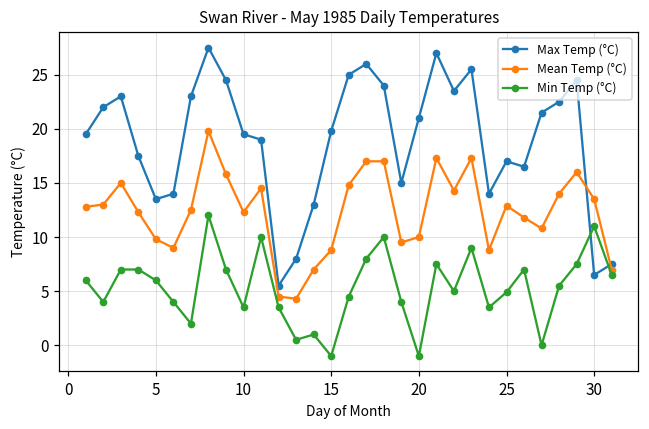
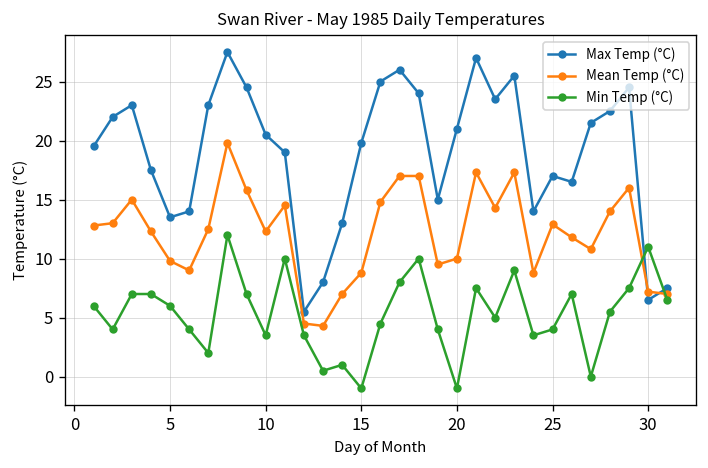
  {
    "Max Temp (°C)": {
      "5": 14,
-     "10": 20,
+     "10": 21,
      "15": 20,
      "20": 21,
      "25": 17,
      "30": 7
    },
    "Mean Temp (°C)": {
      "5": 10,
      "10": 12,
      "15": 9,
      "20": 10,
      "25": 13,
-     "30": 14
+     "30": 7
    },
    "Min Temp (°C)": {
      "5": 6,
      "10": 4,
      "15": -1,
      "20": -1,
-     "25": 5,
+     "25": 4,
      "30": 11
    }
  }
